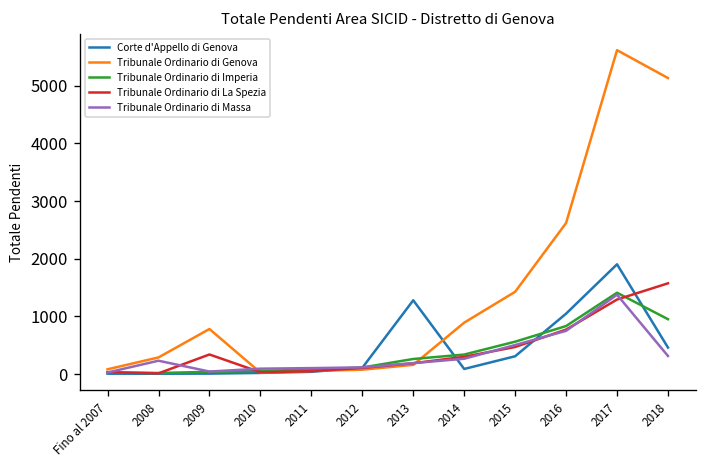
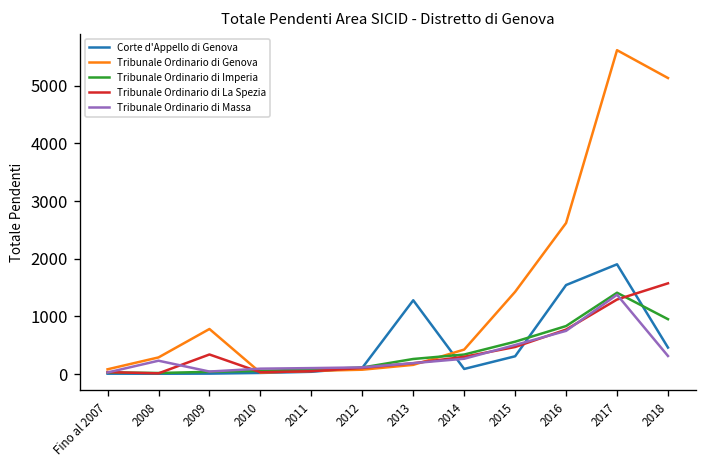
  {
    "Corte d'Appello di Genova": {
      "2013": 1300,
      "2014": 100,
      "2015": 300,
-     "2016": 1000,
+     "2016": 1500,
      "2017": 1900,
      "2018": 500
    },
    "Tribunale Ordinario di Genova": {
      "2008": 300,
      "2009": 800,
-     "2014": 900,
+     "2014": 400,
      "2015": 1400,
      "2016": 2600,
      "2017": 5600,
      "2018": 5100
    },
    "Tribunale Ordinario di Imperia": {
      "2013": 300,
      "2015": 600,
      "2016": 800,
      "2018": 1000
    },
    "Tribunale Ordinario di La Spezia": {
      "2009": 300,
      "2017": 1300,
      "2018": 1600
    },
    "Tribunale Ordinario di Massa": {
      "2008": 200,
      "2018": 300
    }
  }
